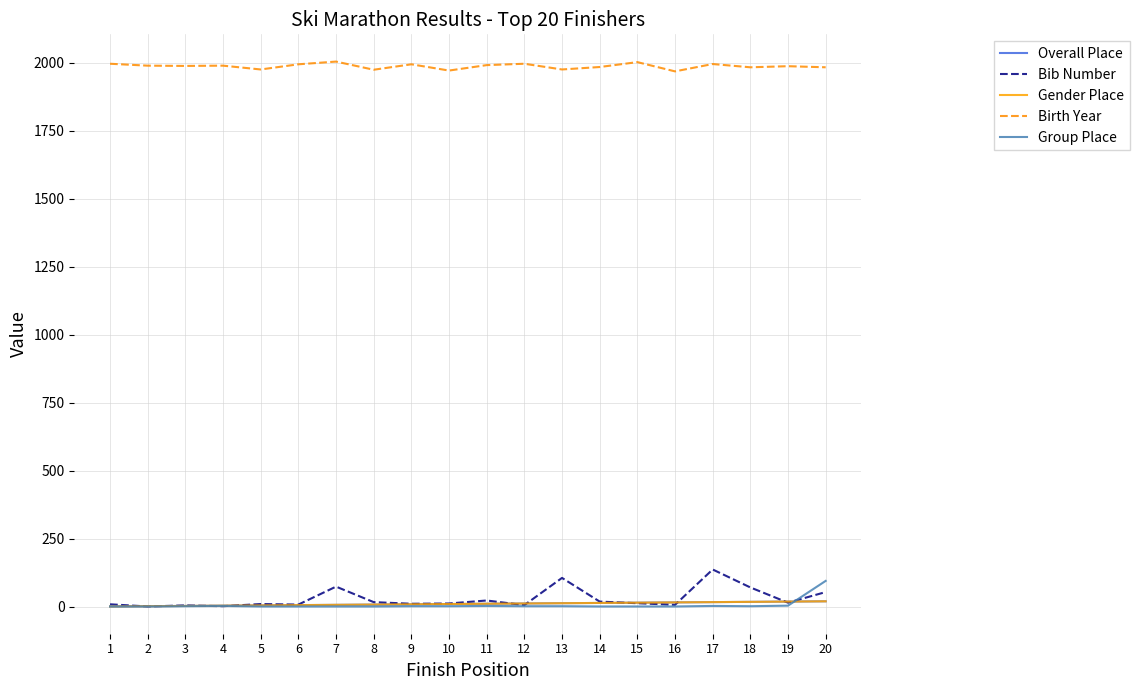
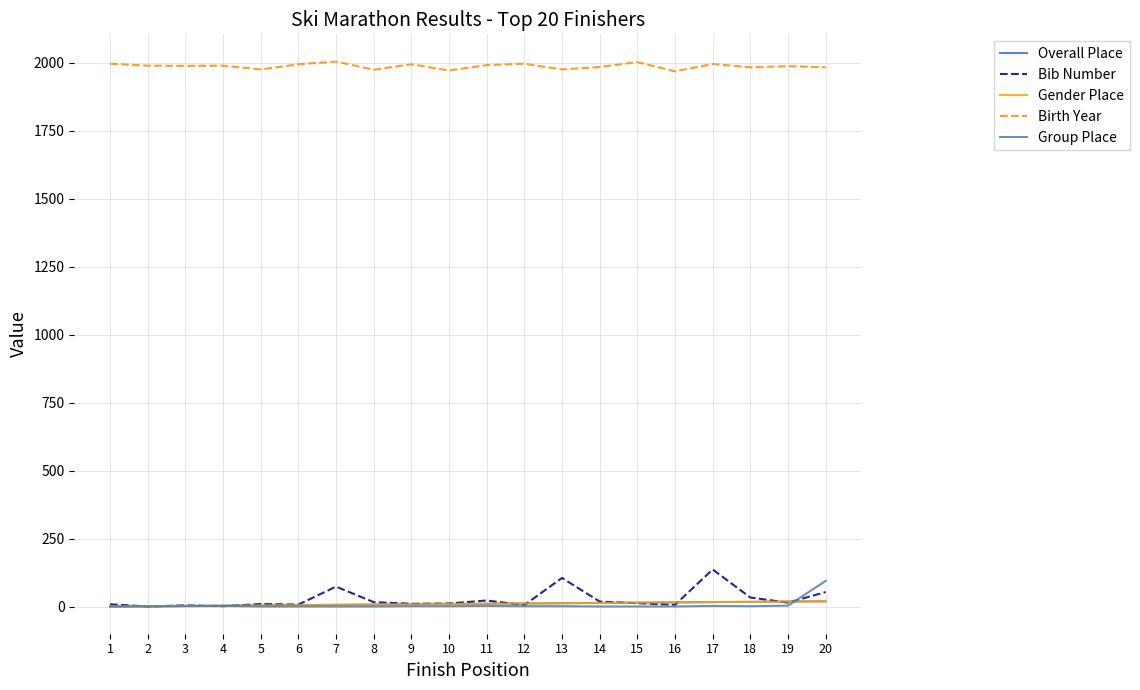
  {
    "Bib Number": {
      "7": 70,
      "11": 20,
      "13": 110,
      "17": 140,
-     "18": 70,
+     "18": 30,
      "20": 50
    },
    "Group Place": {
      "13": 0,
      "14": 0,
      "15": 0,
      "17": 0,
      "18": 0,
      "19": 0,
      "20": 100
    }
  }
